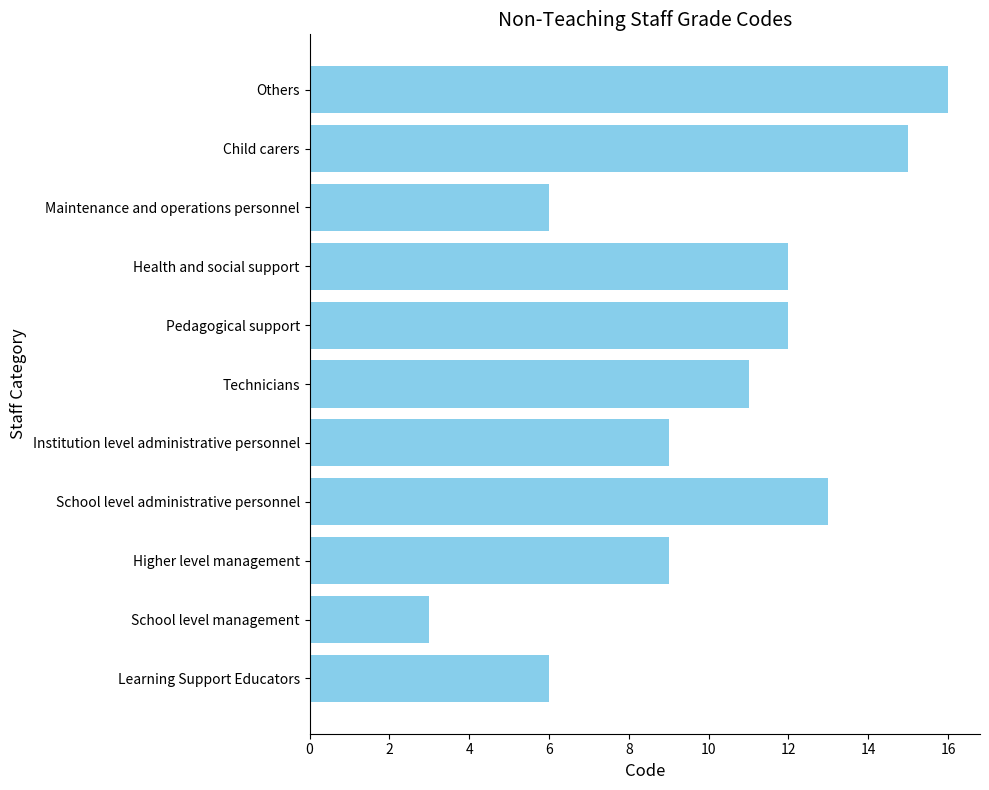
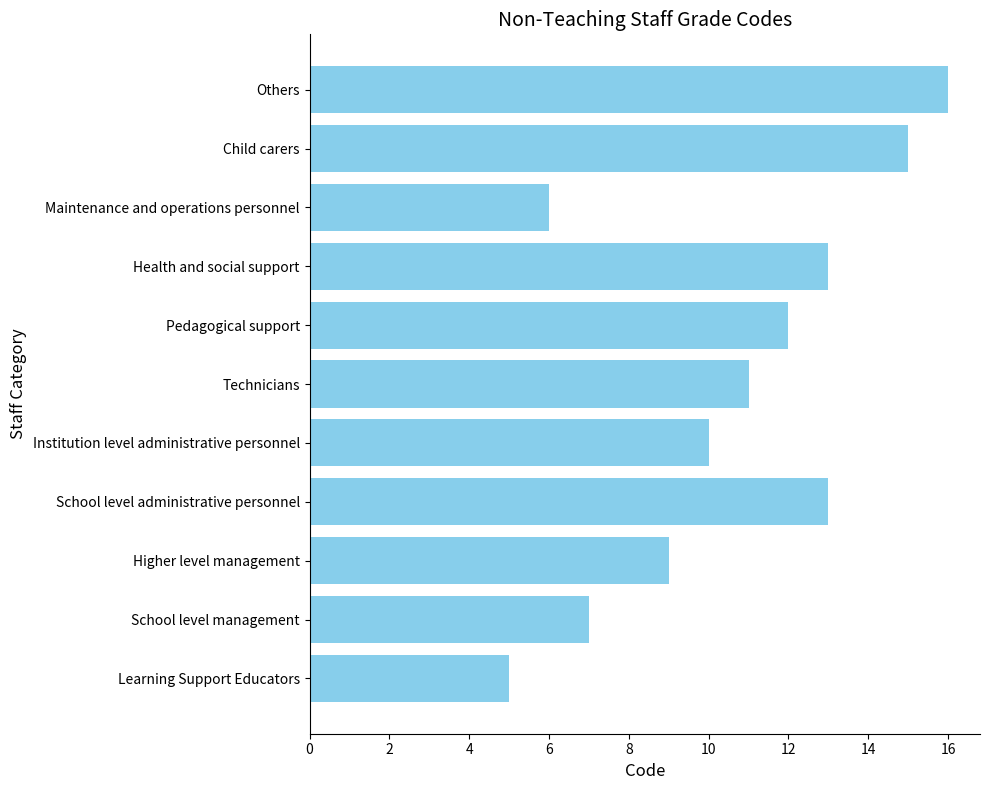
  {
    "Others": 16,
    "Child carers": 15,
    "Maintenance and operations personnel": 6,
-   "Health and social support": 12,
+   "Health and social support": 13,
    "Pedagogical support": 12,
    "Technicians": 11,
-   "Institution level administrative personnel": 9,
+   "Institution level administrative personnel": 10,
    "School level administrative personnel": 13,
    "Higher level management": 9,
-   "School level management": 3,
-   "Learning Support Educators": 6
+   "School level management": 7,
+   "Learning Support Educators": 5
  }
